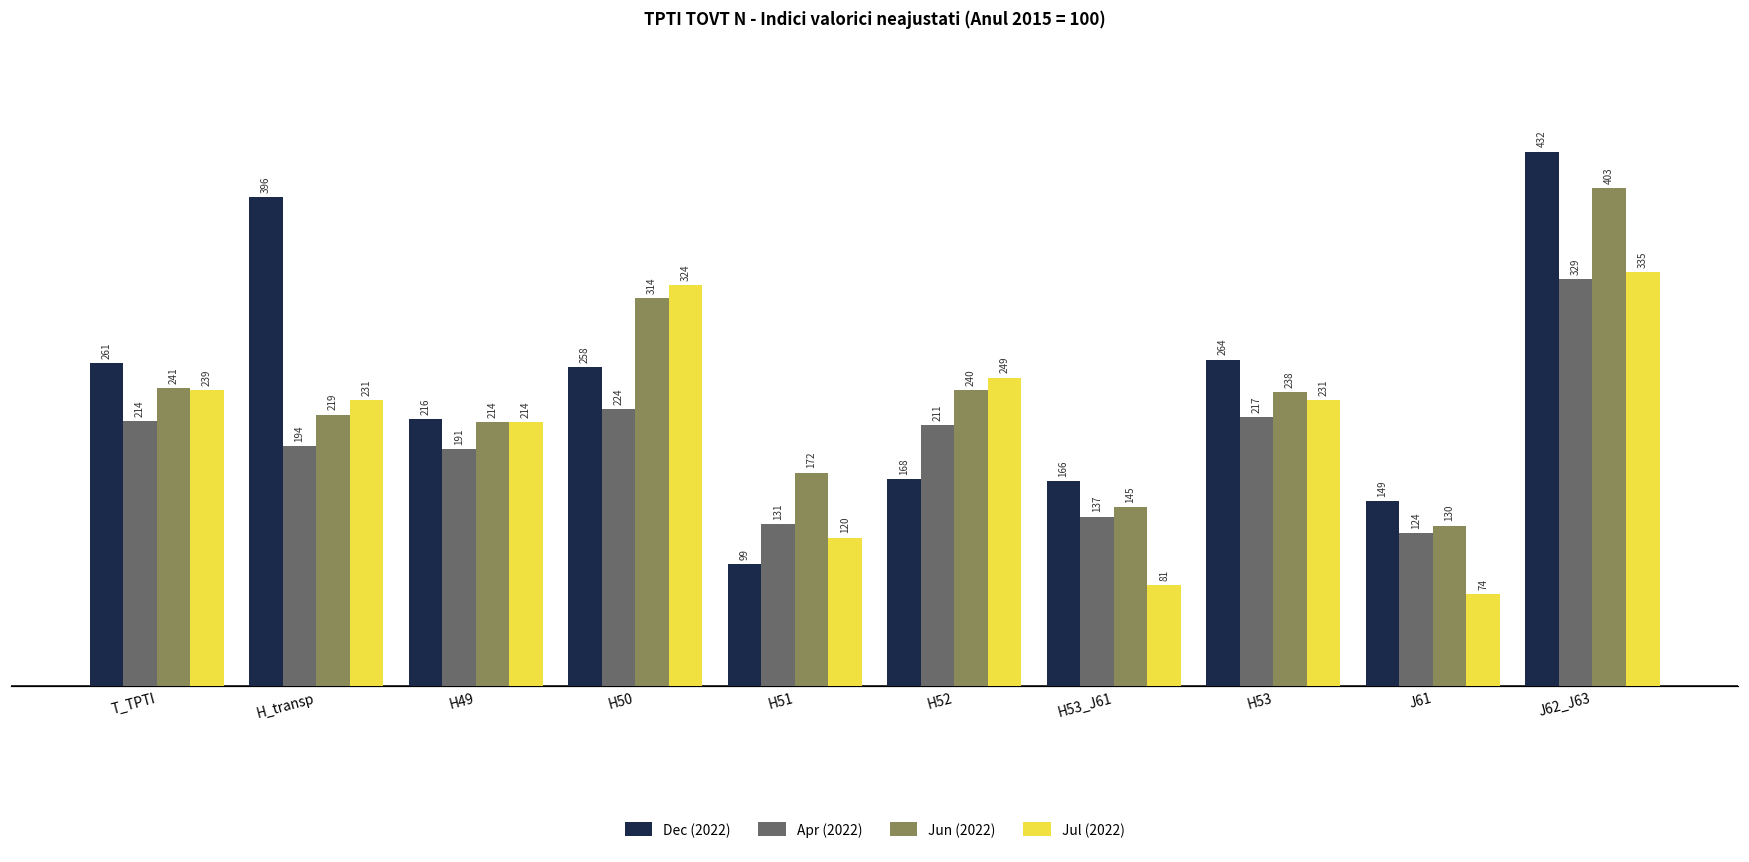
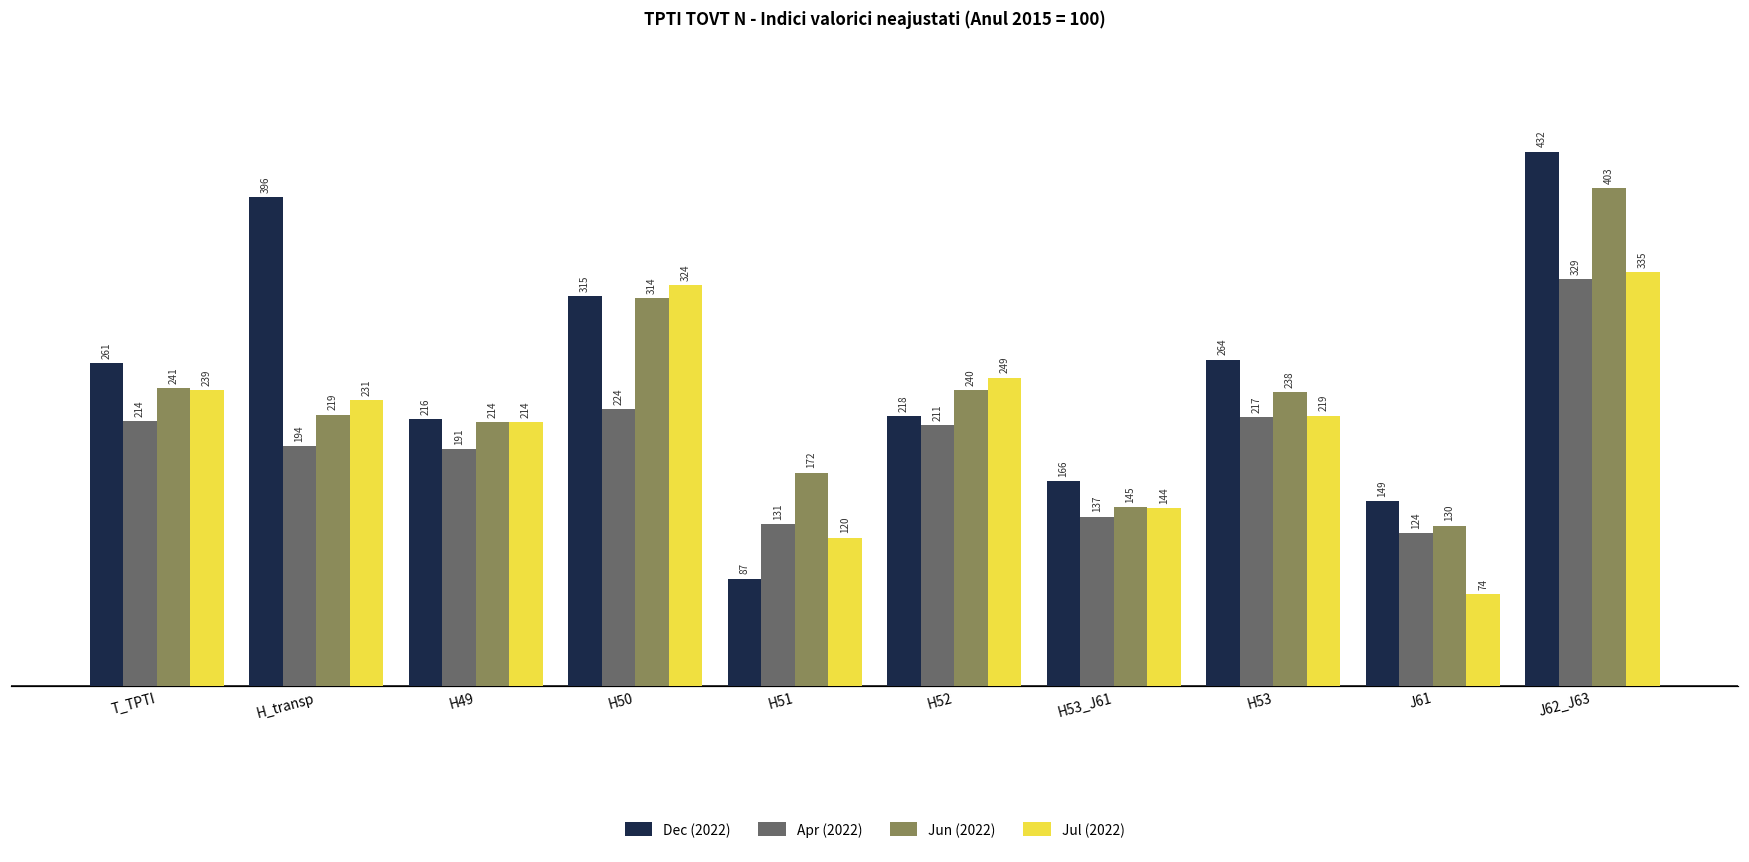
  {
    "Dec (2022)": {
      "T_TPTI": 261,
      "H_transp": 396,
      "H49": 216,
-     "H50": 258,
-     "H51": 99,
-     "H52": 168,
+     "H50": 315,
+     "H51": 87,
+     "H52": 218,
      "H53_J61": 166,
      "H53": 264,
      "J61": 149,
      "J62_J63": 432
    },
    "Jul (2022)": {
      "T_TPTI": 239,
      "H_transp": 231,
      "H49": 214,
      "H50": 324,
      "H51": 120,
      "H52": 249,
-     "H53_J61": 81,
-     "H53": 231,
+     "H53_J61": 144,
+     "H53": 219,
      "J61": 74,
      "J62_J63": 335
    }
  }
